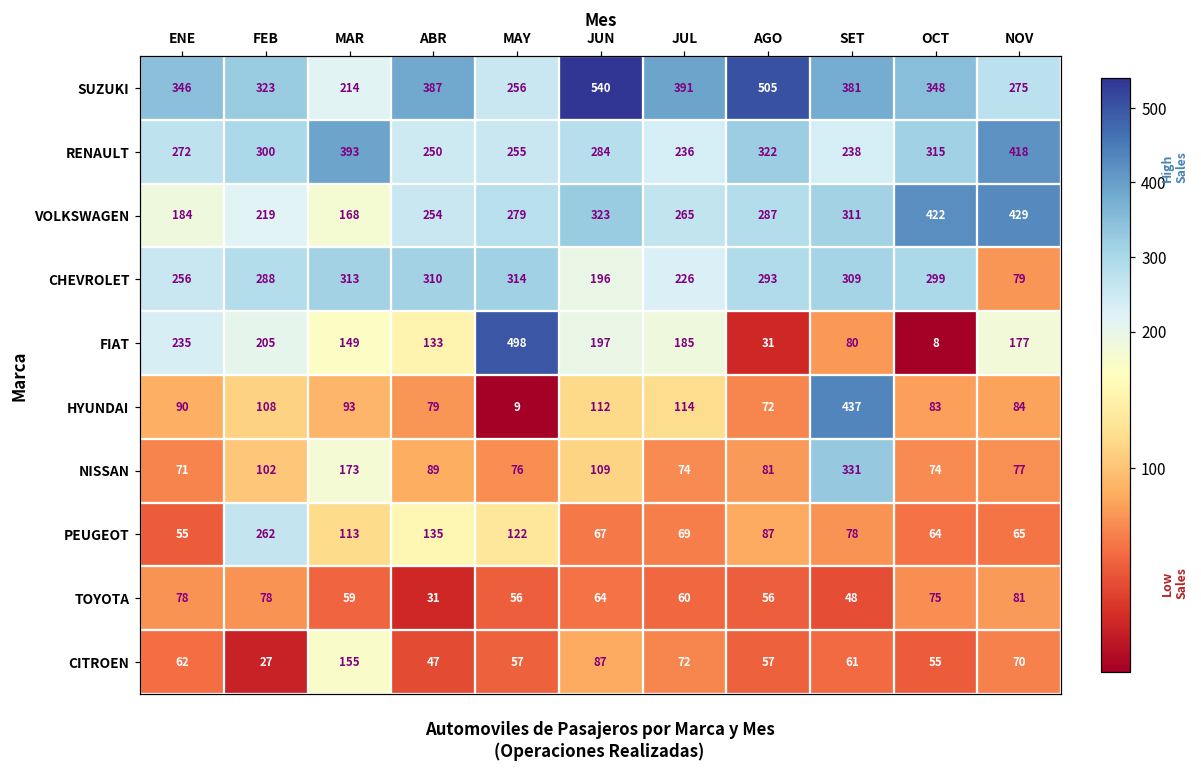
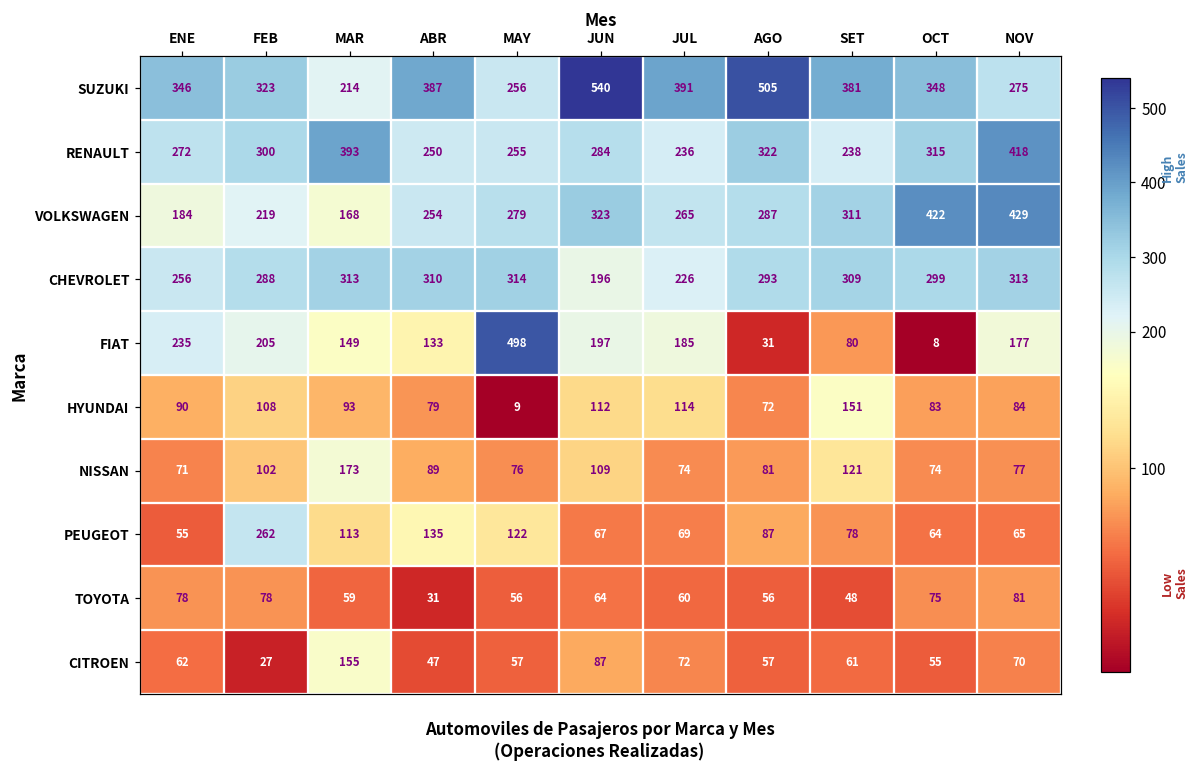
  {
    "SUZUKI": {
      "ENE": 346,
      "FEB": 323,
      "MAR": 214,
      "ABR": 387,
      "MAY": 256,
      "JUN": 540,
      "JUL": 391,
      "AGO": 505,
      "SET": 381,
      "OCT": 348,
      "NOV": 275
    },
    "RENAULT": {
      "ENE": 272,
      "FEB": 300,
      "MAR": 393,
      "ABR": 250,
      "MAY": 255,
      "JUN": 284,
      "JUL": 236,
      "AGO": 322,
      "SET": 238,
      "OCT": 315,
      "NOV": 418
    },
    "VOLKSWAGEN": {
      "ENE": 184,
      "FEB": 219,
      "MAR": 168,
      "ABR": 254,
      "MAY": 279,
      "JUN": 323,
      "JUL": 265,
      "AGO": 287,
      "SET": 311,
      "OCT": 422,
      "NOV": 429
    },
    "CHEVROLET": {
      "ENE": 256,
      "FEB": 288,
      "MAR": 313,
      "ABR": 310,
      "MAY": 314,
      "JUN": 196,
      "JUL": 226,
      "AGO": 293,
      "SET": 309,
      "OCT": 299,
-     "NOV": 79
+     "NOV": 313
    },
    "FIAT": {
      "ENE": 235,
      "FEB": 205,
      "MAR": 149,
      "ABR": 133,
      "MAY": 498,
      "JUN": 197,
      "JUL": 185,
      "AGO": 31,
      "SET": 80,
      "OCT": 8,
      "NOV": 177
    },
    "HYUNDAI": {
      "ENE": 90,
      "FEB": 108,
      "MAR": 93,
      "ABR": 79,
      "MAY": 9,
      "JUN": 112,
      "JUL": 114,
      "AGO": 72,
-     "SET": 437,
+     "SET": 151,
      "OCT": 83,
      "NOV": 84
    },
    "NISSAN": {
      "ENE": 71,
      "FEB": 102,
      "MAR": 173,
      "ABR": 89,
      "MAY": 76,
      "JUN": 109,
      "JUL": 74,
      "AGO": 81,
-     "SET": 331,
+     "SET": 121,
      "OCT": 74,
      "NOV": 77
    },
    "PEUGEOT": {
      "ENE": 55,
      "FEB": 262,
      "MAR": 113,
      "ABR": 135,
      "MAY": 122,
      "JUN": 67,
      "JUL": 69,
      "AGO": 87,
      "SET": 78,
      "OCT": 64,
      "NOV": 65
    },
    "TOYOTA": {
      "ENE": 78,
      "FEB": 78,
      "MAR": 59,
      "ABR": 31,
      "MAY": 56,
      "JUN": 64,
      "JUL": 60,
      "AGO": 56,
      "SET": 48,
      "OCT": 75,
      "NOV": 81
    },
    "CITROEN": {
      "ENE": 62,
      "FEB": 27,
      "MAR": 155,
      "ABR": 47,
      "MAY": 57,
      "JUN": 87,
      "JUL": 72,
      "AGO": 57,
      "SET": 61,
      "OCT": 55,
      "NOV": 70
    }
  }
